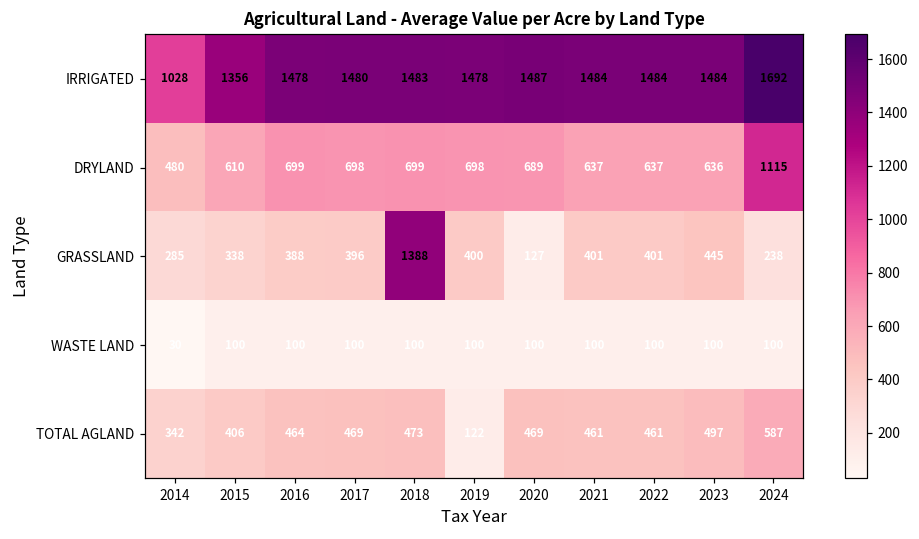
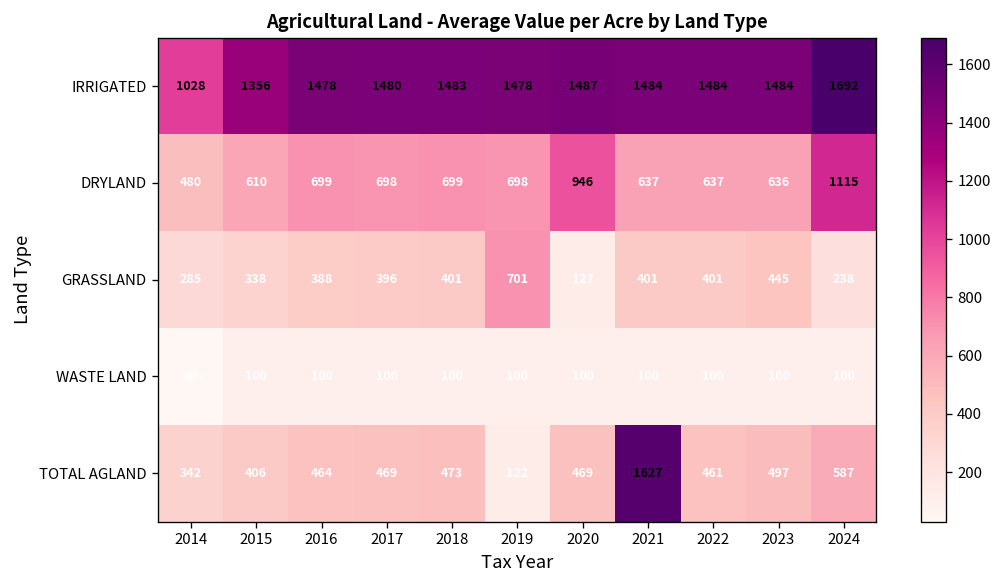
  {
    "IRRIGATED": {
      "2014": 1028,
      "2015": 1356,
      "2016": 1478,
      "2017": 1480,
      "2018": 1483,
      "2019": 1478,
      "2020": 1487,
      "2021": 1484,
      "2022": 1484,
      "2023": 1484,
      "2024": 1692
    },
    "DRYLAND": {
      "2014": 480,
      "2015": 610,
      "2016": 699,
      "2017": 698,
      "2018": 699,
      "2019": 698,
-     "2020": 689,
+     "2020": 946,
      "2021": 637,
      "2022": 637,
      "2023": 636,
      "2024": 1115
    },
    "GRASSLAND": {
      "2015": 338,
      "2016": 388,
      "2017": 396,
-     "2018": 1388,
-     "2019": 400,
+     "2018": 401,
+     "2019": 701,
      "2021": 401,
      "2022": 401,
      "2023": 445
    },
    "TOTAL AGLAND": {
      "2014": 342,
      "2015": 406,
      "2016": 464,
      "2017": 469,
      "2018": 473,
      "2020": 469,
-     "2021": 461,
+     "2021": 1627,
      "2022": 461,
      "2023": 497,
      "2024": 587
    }
  }
